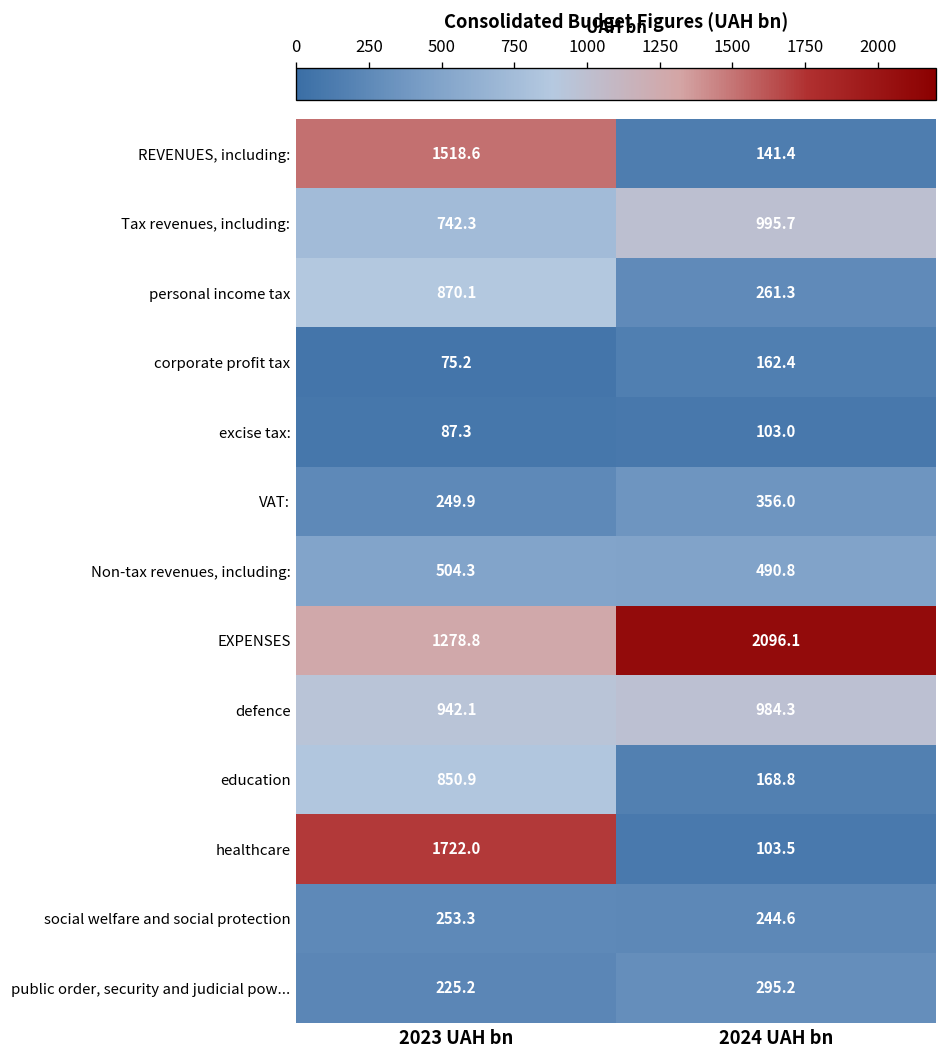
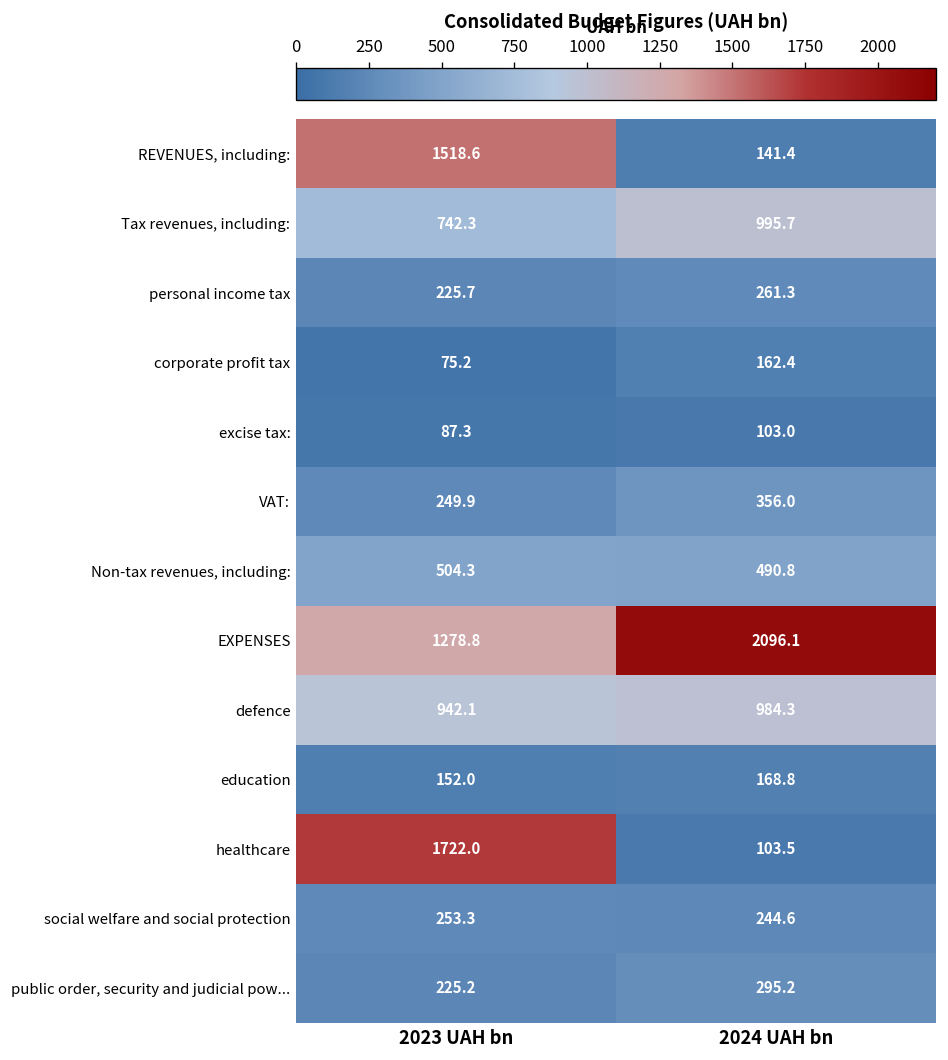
  {
    "REVENUES, including:": {
      "2023 UAH bn": 1518.6,
      "2024 UAH bn": 141.4
    },
    "Tax revenues, including:": {
      "2023 UAH bn": 742.3,
      "2024 UAH bn": 995.7
    },
    "personal income tax": {
-     "2023 UAH bn": 870.1,
+     "2023 UAH bn": 225.7,
      "2024 UAH bn": 261.3
    },
    "corporate profit tax": {
      "2023 UAH bn": 75.2,
      "2024 UAH bn": 162.4
    },
    "excise tax:": {
      "2023 UAH bn": 87.3,
      "2024 UAH bn": 103.0
    },
    "VAT:": {
      "2023 UAH bn": 249.9,
      "2024 UAH bn": 356.0
    },
    "Non-tax revenues, including:": {
      "2023 UAH bn": 504.3,
      "2024 UAH bn": 490.8
    },
    "EXPENSES": {
      "2023 UAH bn": 1278.8,
      "2024 UAH bn": 2096.1
    },
    "defence": {
      "2023 UAH bn": 942.1,
      "2024 UAH bn": 984.3
    },
    "education": {
-     "2023 UAH bn": 850.9,
+     "2023 UAH bn": 152.0,
      "2024 UAH bn": 168.8
    },
    "healthcare": {
      "2023 UAH bn": 1722.0,
      "2024 UAH bn": 103.5
    },
    "social welfare and social protection": {
      "2023 UAH bn": 253.3,
      "2024 UAH bn": 244.6
    },
    "public order, security and judicial pow...": {
      "2023 UAH bn": 225.2,
      "2024 UAH bn": 295.2
    }
  }
